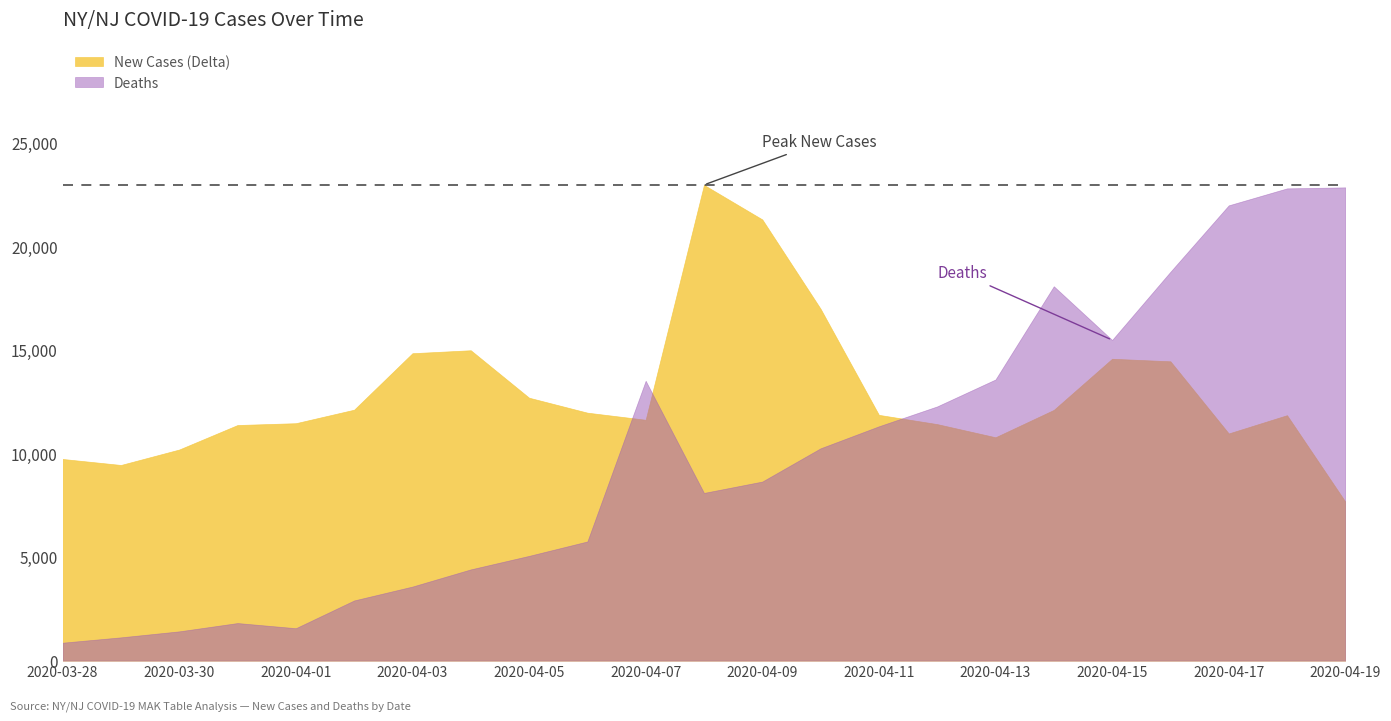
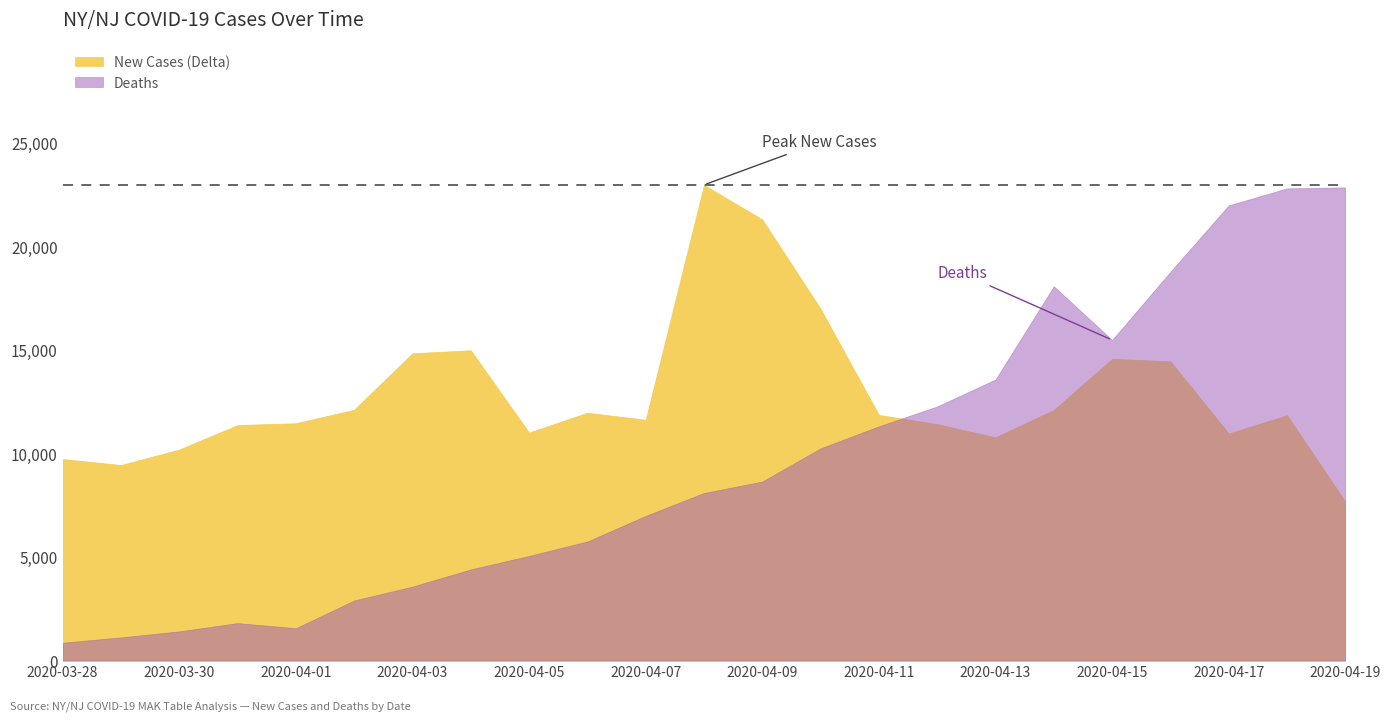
  {
    "New Cases (Delta)": {
      "2020-03-28": "9,700",
      "2020-03-30": "10,200",
      "2020-04-01": "11,500",
      "2020-04-03": "14,900",
-     "2020-04-05": "12,700",
+     "2020-04-05": "11,000",
      "2020-04-07": "11,600",
      "2020-04-09": "21,300",
      "2020-04-11": "11,900",
      "2020-04-13": "10,800",
      "2020-04-15": "14,600",
      "2020-04-17": "11,000",
      "2020-04-19": "7,700"
    },
    "Deaths": {
      "2020-03-28": "900",
      "2020-03-30": "1,400",
      "2020-04-01": "1,600",
      "2020-04-03": "3,600",
      "2020-04-05": "5,100",
-     "2020-04-07": "13,500",
+     "2020-04-07": "7,000",
      "2020-04-09": "8,700",
      "2020-04-11": "11,300",
      "2020-04-13": "13,600",
      "2020-04-15": "15,500",
      "2020-04-17": "22,000",
      "2020-04-19": "22,900"
    }
  }
